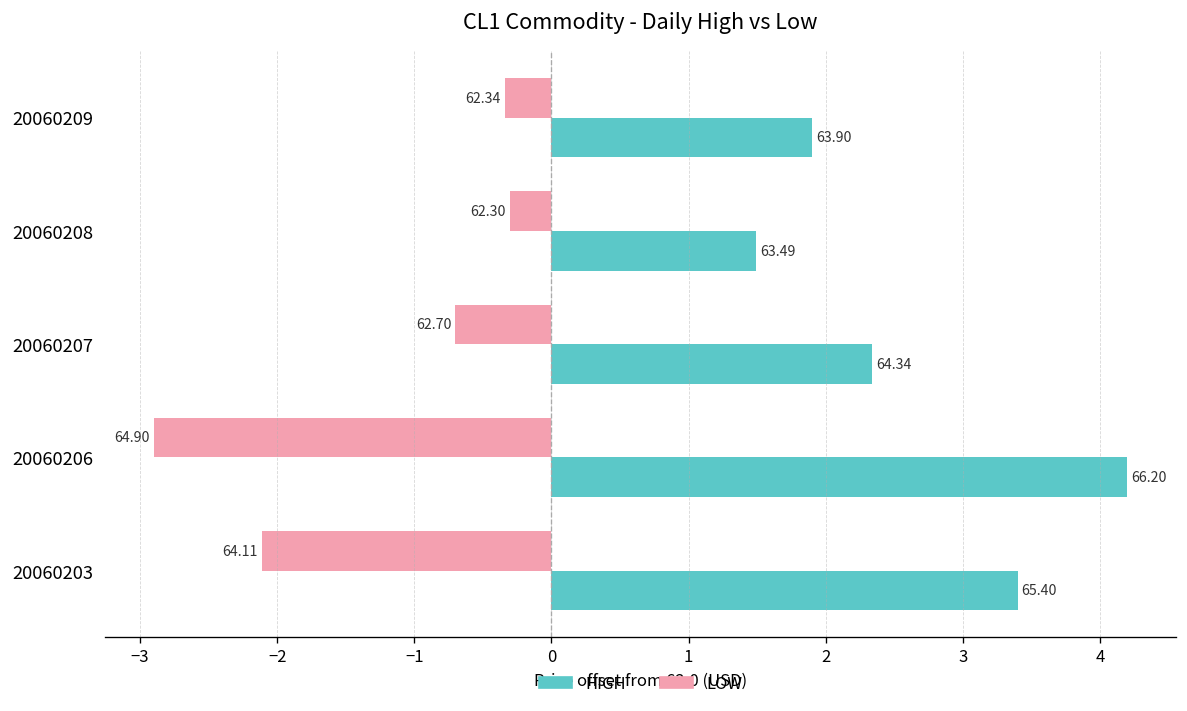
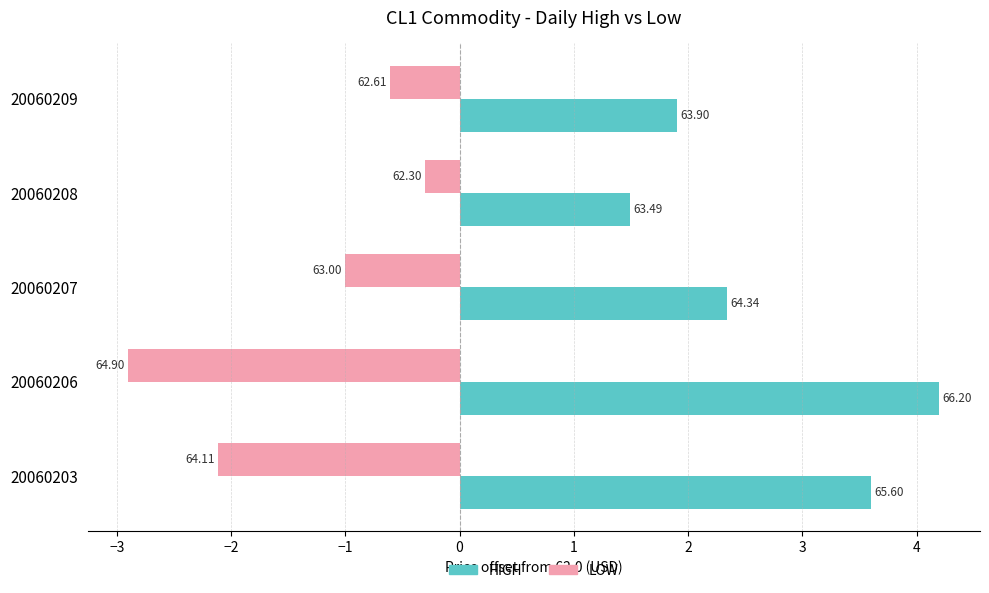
  {
    "LOW": {
-     "20060209": 62.34,
-     "20060207": 62.70
+     "20060209": 62.61,
+     "20060207": 63.00
    },
    "HIGH": {
-     "20060203": 65.40
+     "20060203": 65.60
    }
  }
